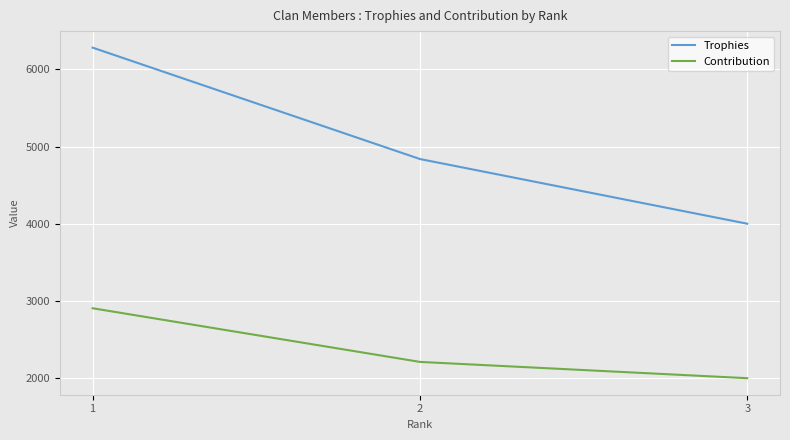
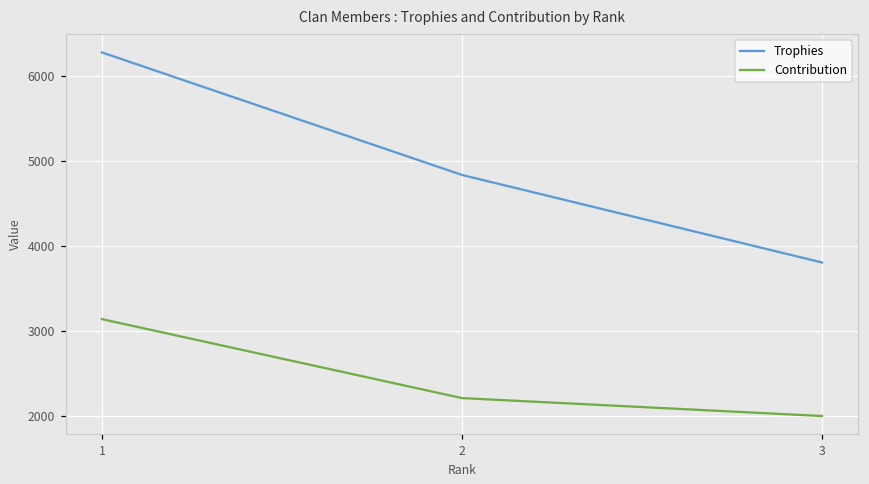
  {
    "Trophies": {
      "1": 6300,
      "2": 4800,
-     "3": 4000
+     "3": 3800
    },
    "Contribution": {
-     "1": 2900,
+     "1": 3100,
      "2": 2200,
      "3": 2000
    }
  }
